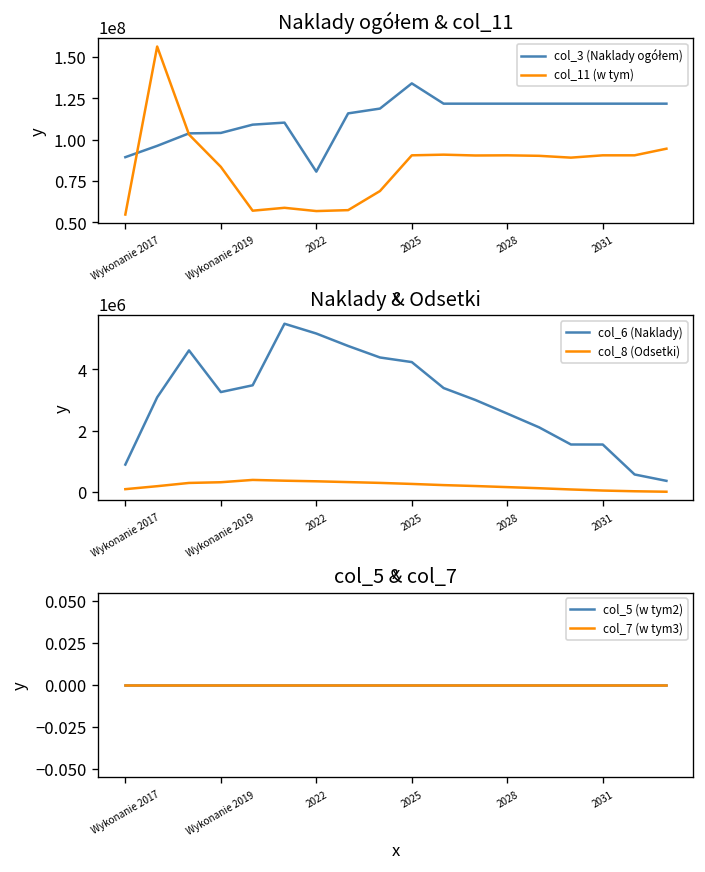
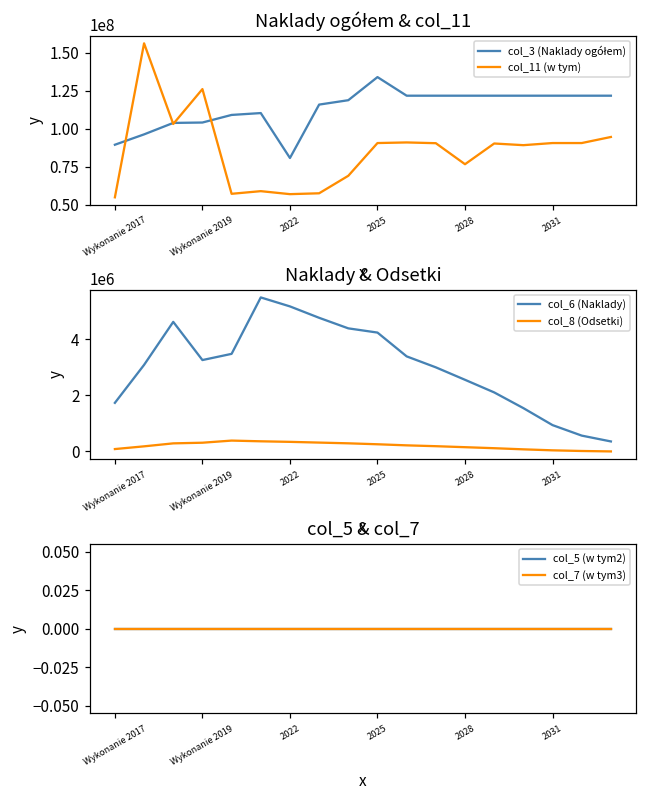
  {
    "Naklady ogółem & col_11": {
      "col_3 (Naklady ogółem)": {
        "Wykonanie 2017": 89000000,
        "Wykonanie 2019": 104000000,
        "2022": 81000000,
        "2025": 134000000,
        "2028": 122000000,
        "2031": 122000000
      },
      "col_11 (w tym)": {
        "Wykonanie 2017": 55000000,
-       "Wykonanie 2019": 84000000,
+       "Wykonanie 2019": 126000000,
        "2022": 57000000,
        "2025": 91000000,
-       "2028": 91000000,
+       "2028": 77000000,
        "2031": 91000000
      }
    },
    "Naklady & Odsetki": {
      "col_6 (Naklady)": {
-       "Wykonanie 2017": 900000,
+       "Wykonanie 2017": 1700000,
        "Wykonanie 2019": 3300000,
        "2022": 5200000,
        "2025": 4200000,
        "2028": 2600000,
-       "2031": 1500000
+       "2031": 900000
      },
      "col_8 (Odsetki)": {
        "Wykonanie 2017": 100000,
        "Wykonanie 2019": 300000,
        "2022": 300000,
        "2025": 300000,
        "2028": 200000,
        "2031": 0
      }
    },
    "col_5 & col_7": {
      "Wykonanie 2017": 0.000,
      "Wykonanie 2019": 0.000,
      "2022": 0.000,
      "2025": 0.000,
      "2028": 0.000,
      "2031": 0.000
    }
  }
